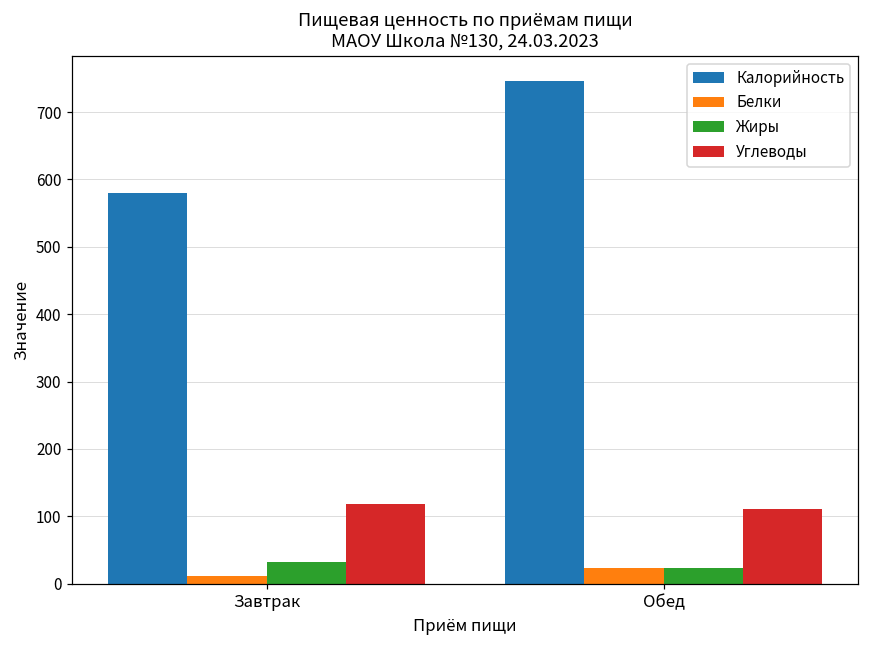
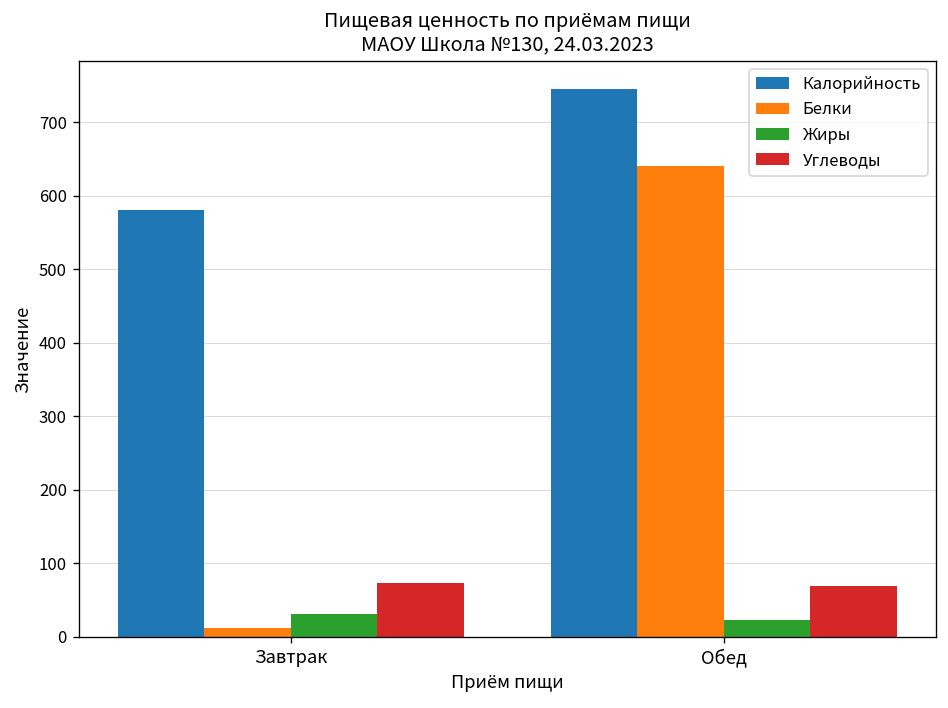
  {
    "Калорийность": {
      "Завтрак": 580,
      "Обед": 750
    },
    "Белки": {
      "Завтрак": 10,
-     "Обед": 20
+     "Обед": 640
    },
    "Жиры": {
      "Завтрак": 30,
      "Обед": 20
    },
    "Углеводы": {
-     "Завтрак": 120,
-     "Обед": 110
+     "Завтрак": 70,
+     "Обед": 70
    }
  }
